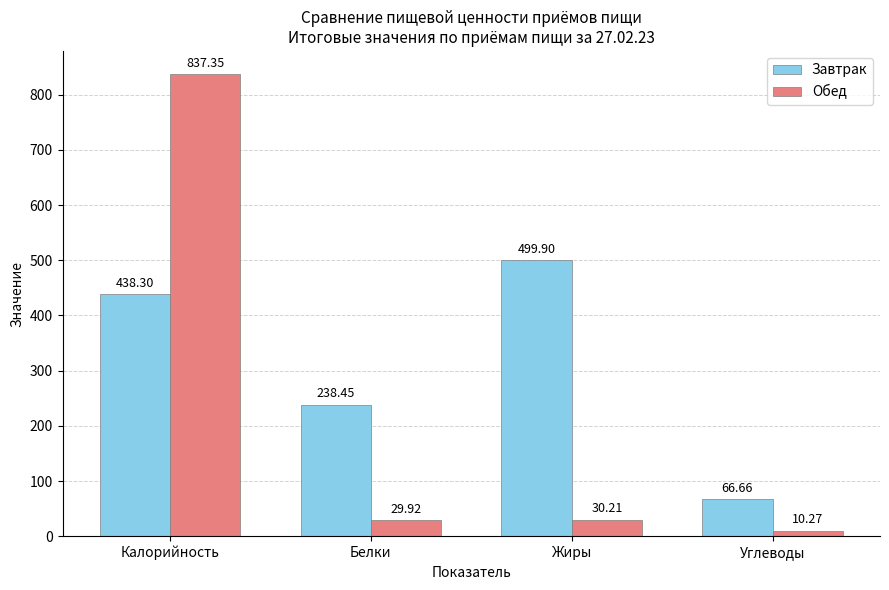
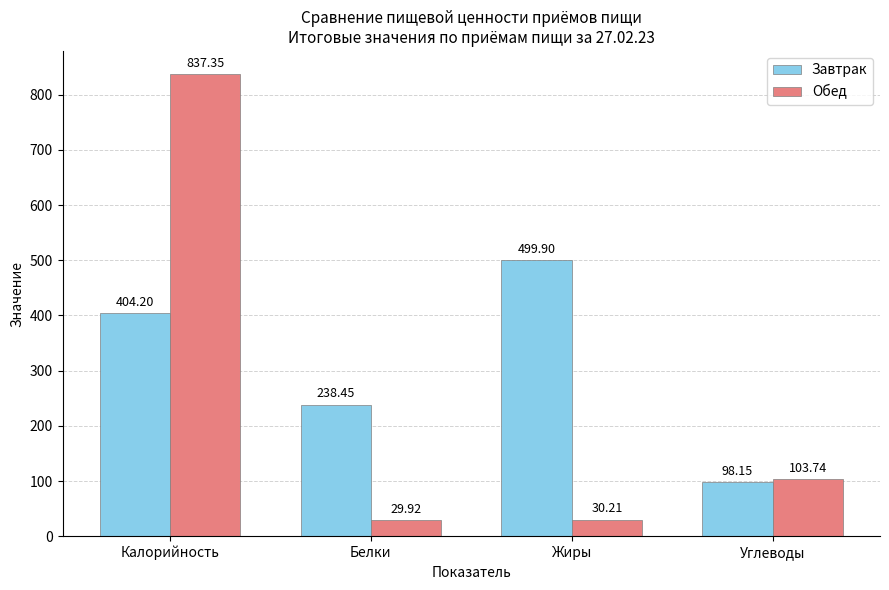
  {
    "Завтрак": {
-     "Калорийность": 438.30,
+     "Калорийность": 404.20,
      "Белки": 238.45,
      "Жиры": 499.90,
-     "Углеводы": 66.66
+     "Углеводы": 98.15
    },
    "Обед": {
      "Калорийность": 837.35,
      "Белки": 29.92,
      "Жиры": 30.21,
-     "Углеводы": 10.27
+     "Углеводы": 103.74
    }
  }
